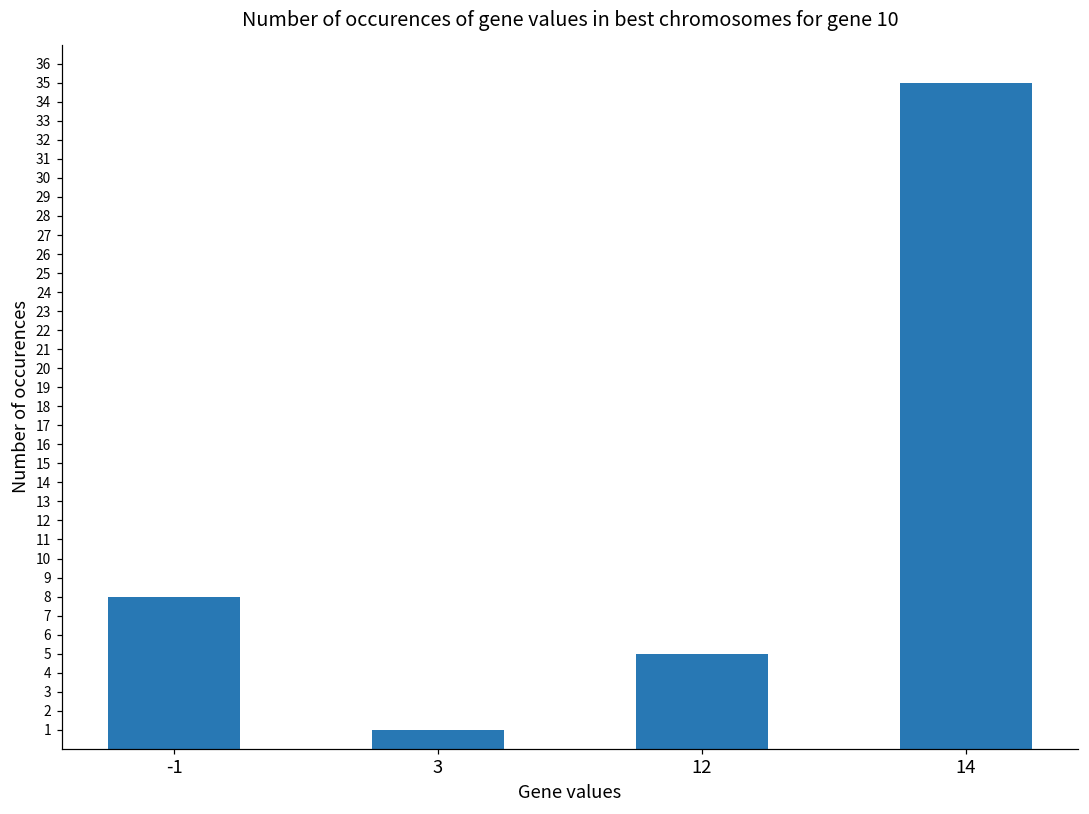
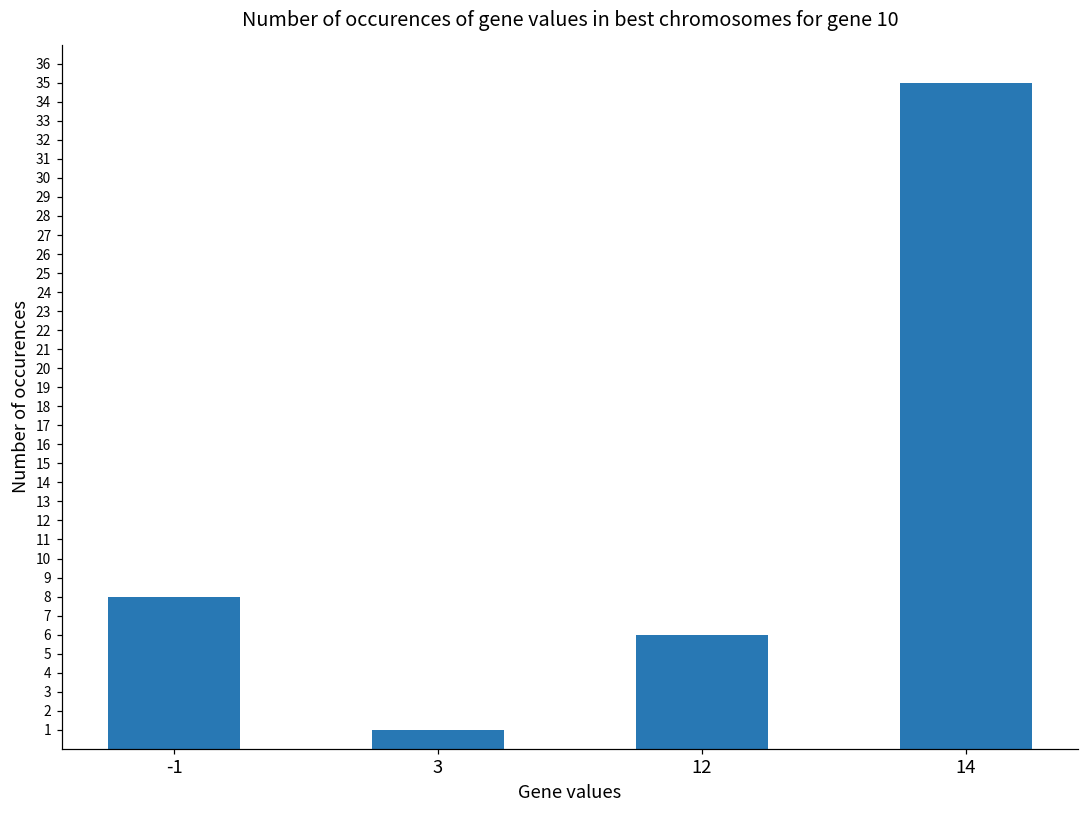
  {
    "-1": 8,
    "3": 1,
-   "12": 5,
+   "12": 6,
    "14": 35
  }
